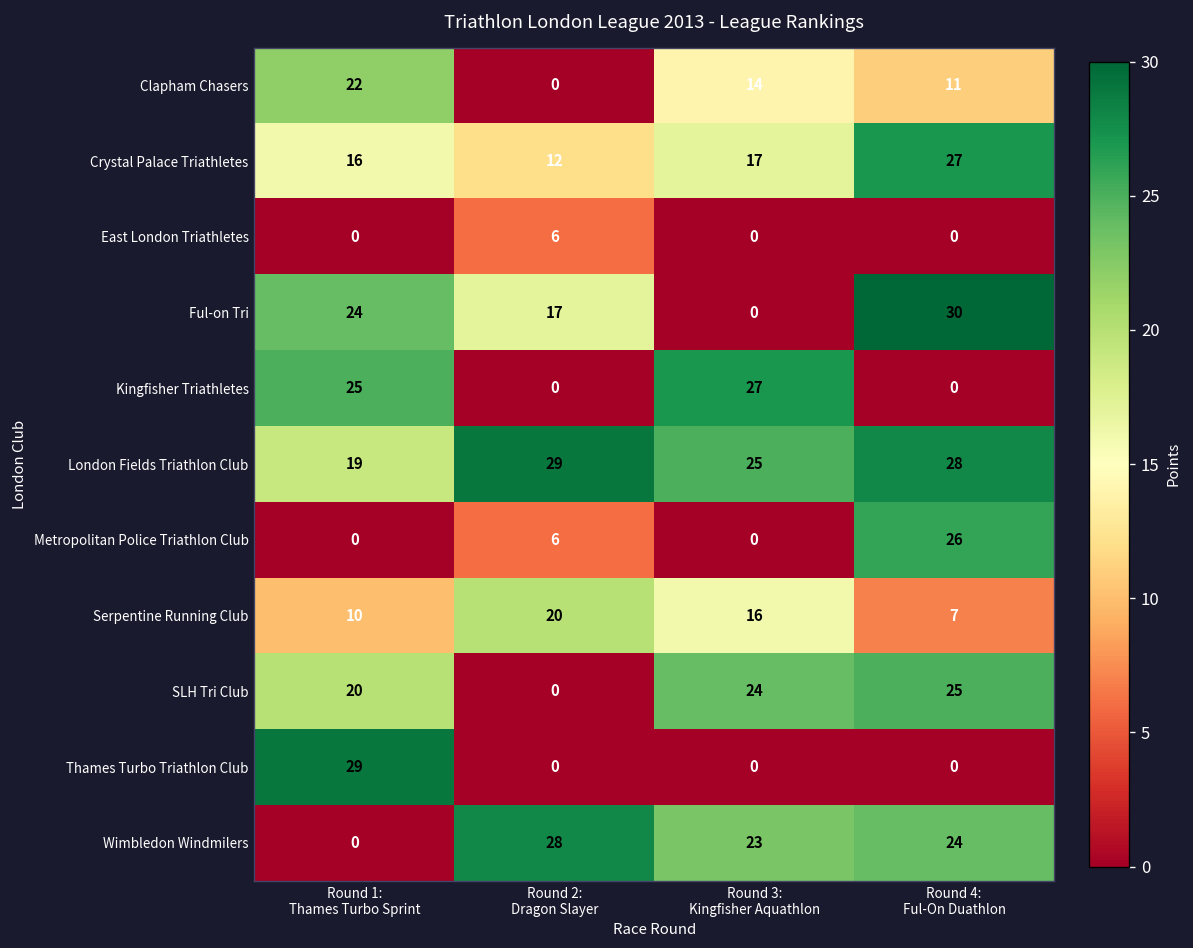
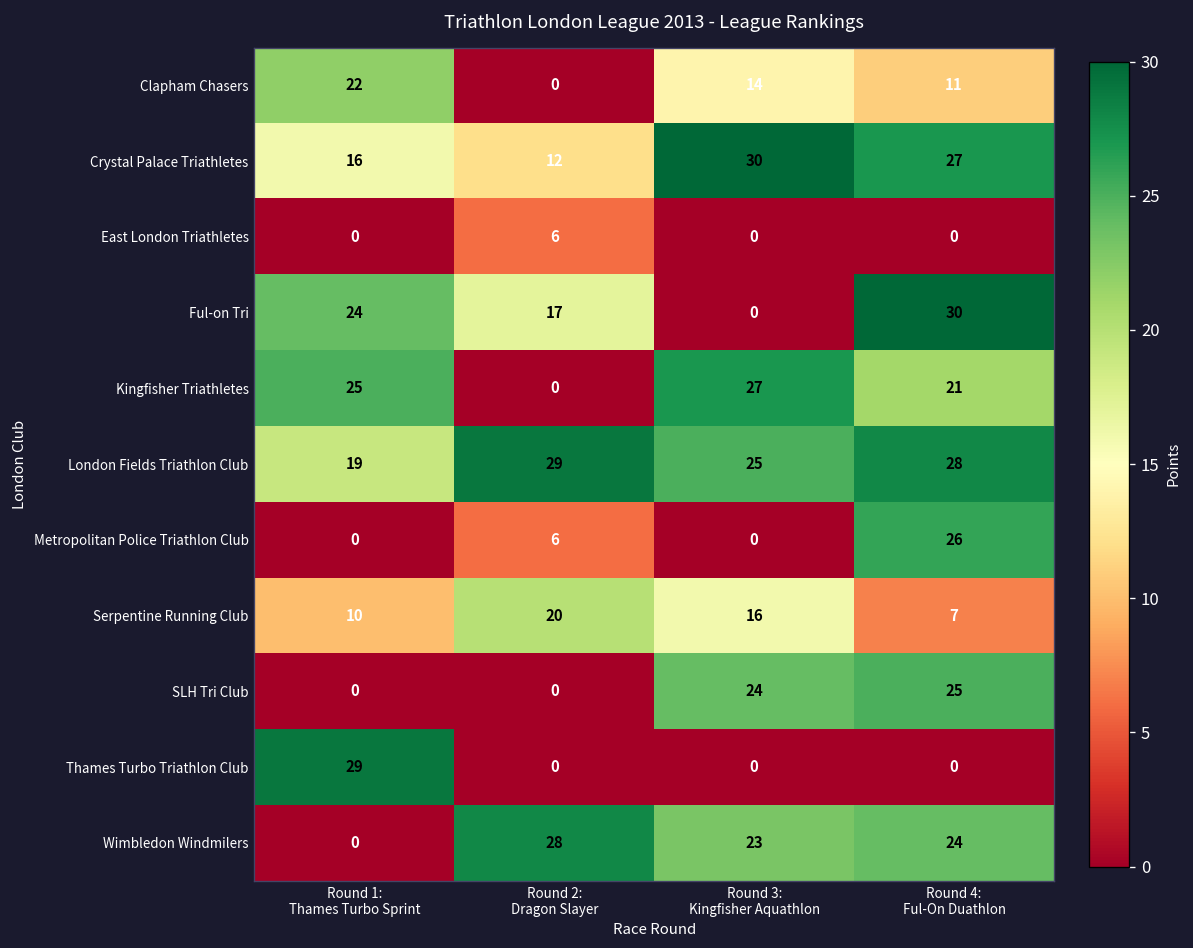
  {
    "Clapham Chasers": {
      "Round 1: Thames Turbo Sprint": 22,
      "Round 2: Dragon Slayer": 0,
      "Round 3: Kingfisher Aquathlon": 14,
      "Round 4: Ful-On Duathlon": 11
    },
    "Crystal Palace Triathletes": {
      "Round 1: Thames Turbo Sprint": 16,
      "Round 2: Dragon Slayer": 12,
-     "Round 3: Kingfisher Aquathlon": 17,
+     "Round 3: Kingfisher Aquathlon": 30,
      "Round 4: Ful-On Duathlon": 27
    },
    "East London Triathletes": {
      "Round 1: Thames Turbo Sprint": 0,
      "Round 2: Dragon Slayer": 6,
      "Round 3: Kingfisher Aquathlon": 0,
      "Round 4: Ful-On Duathlon": 0
    },
    "Ful-on Tri": {
      "Round 1: Thames Turbo Sprint": 24,
      "Round 2: Dragon Slayer": 17,
      "Round 3: Kingfisher Aquathlon": 0,
      "Round 4: Ful-On Duathlon": 30
    },
    "Kingfisher Triathletes": {
      "Round 1: Thames Turbo Sprint": 25,
      "Round 2: Dragon Slayer": 0,
      "Round 3: Kingfisher Aquathlon": 27,
-     "Round 4: Ful-On Duathlon": 0
+     "Round 4: Ful-On Duathlon": 21
    },
    "London Fields Triathlon Club": {
      "Round 1: Thames Turbo Sprint": 19,
      "Round 2: Dragon Slayer": 29,
      "Round 3: Kingfisher Aquathlon": 25,
      "Round 4: Ful-On Duathlon": 28
    },
    "Metropolitan Police Triathlon Club": {
      "Round 1: Thames Turbo Sprint": 0,
      "Round 2: Dragon Slayer": 6,
      "Round 3: Kingfisher Aquathlon": 0,
      "Round 4: Ful-On Duathlon": 26
    },
    "Serpentine Running Club": {
      "Round 1: Thames Turbo Sprint": 10,
      "Round 2: Dragon Slayer": 20,
      "Round 3: Kingfisher Aquathlon": 16,
      "Round 4: Ful-On Duathlon": 7
    },
    "SLH Tri Club": {
-     "Round 1: Thames Turbo Sprint": 20,
+     "Round 1: Thames Turbo Sprint": 0,
      "Round 2: Dragon Slayer": 0,
      "Round 3: Kingfisher Aquathlon": 24,
      "Round 4: Ful-On Duathlon": 25
    },
    "Thames Turbo Triathlon Club": {
      "Round 1: Thames Turbo Sprint": 29,
      "Round 2: Dragon Slayer": 0,
      "Round 3: Kingfisher Aquathlon": 0,
      "Round 4: Ful-On Duathlon": 0
    },
    "Wimbledon Windmilers": {
      "Round 1: Thames Turbo Sprint": 0,
      "Round 2: Dragon Slayer": 28,
      "Round 3: Kingfisher Aquathlon": 23,
      "Round 4: Ful-On Duathlon": 24
    }
  }
